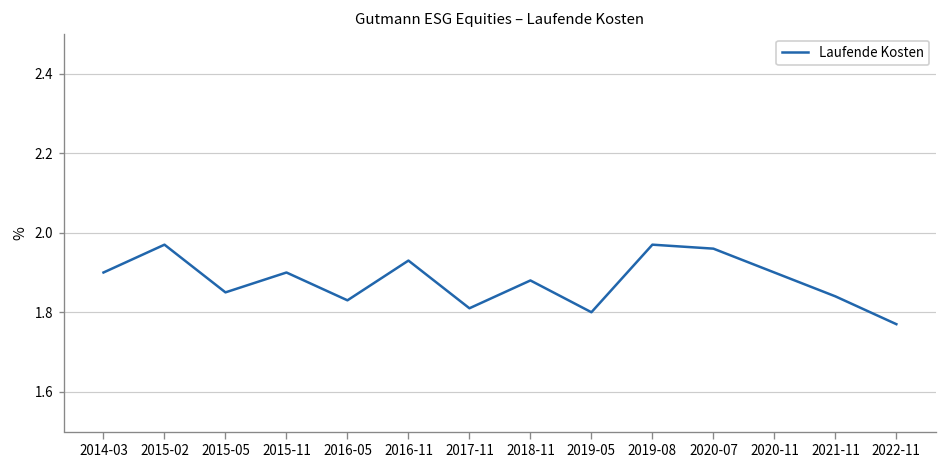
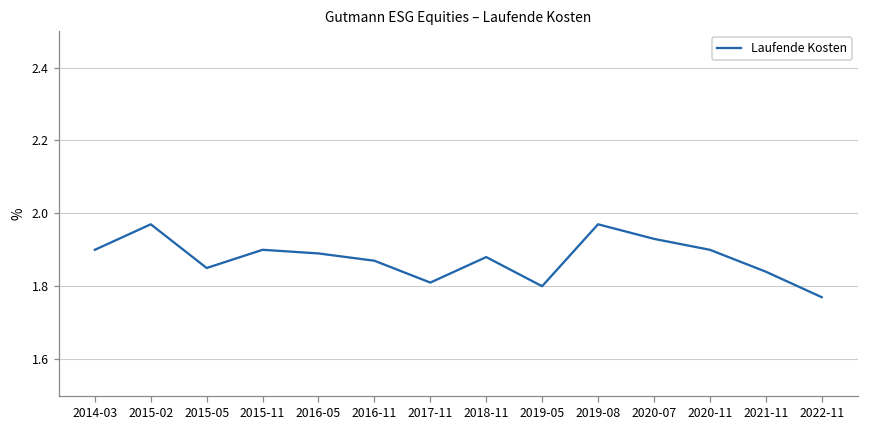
  {
    "2014-03": 1.90,
    "2015-02": 1.97,
    "2015-05": 1.85,
    "2015-11": 1.90,
-   "2016-05": 1.83,
-   "2016-11": 1.93,
+   "2016-05": 1.89,
+   "2016-11": 1.87,
    "2017-11": 1.81,
    "2018-11": 1.88,
    "2019-05": 1.80,
    "2019-08": 1.97,
-   "2020-07": 1.96,
+   "2020-07": 1.93,
    "2020-11": 1.90,
    "2021-11": 1.84,
    "2022-11": 1.77
  }
